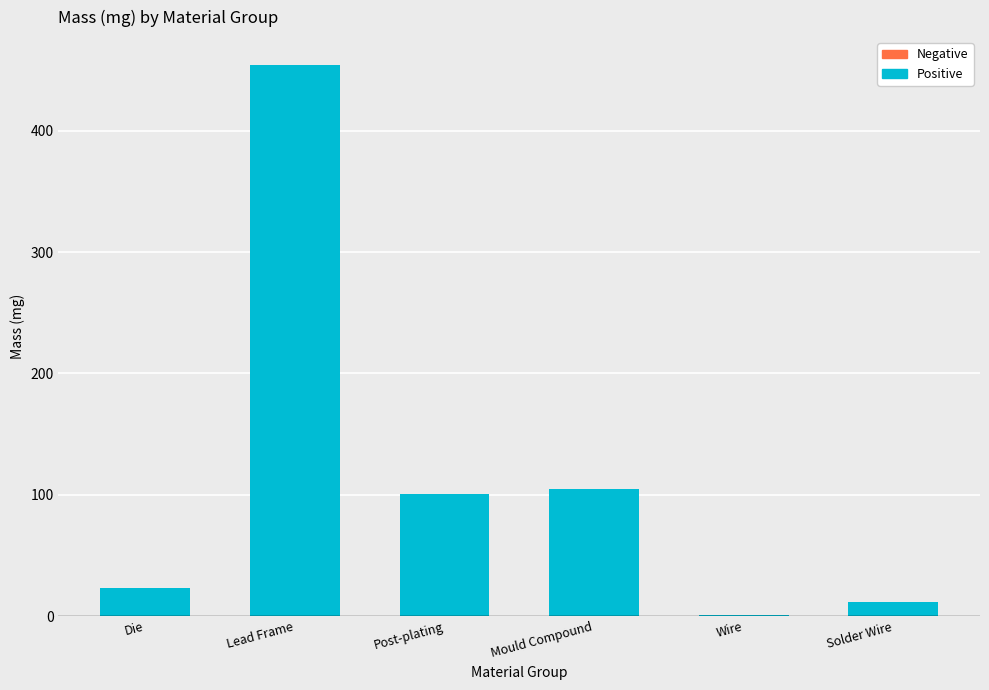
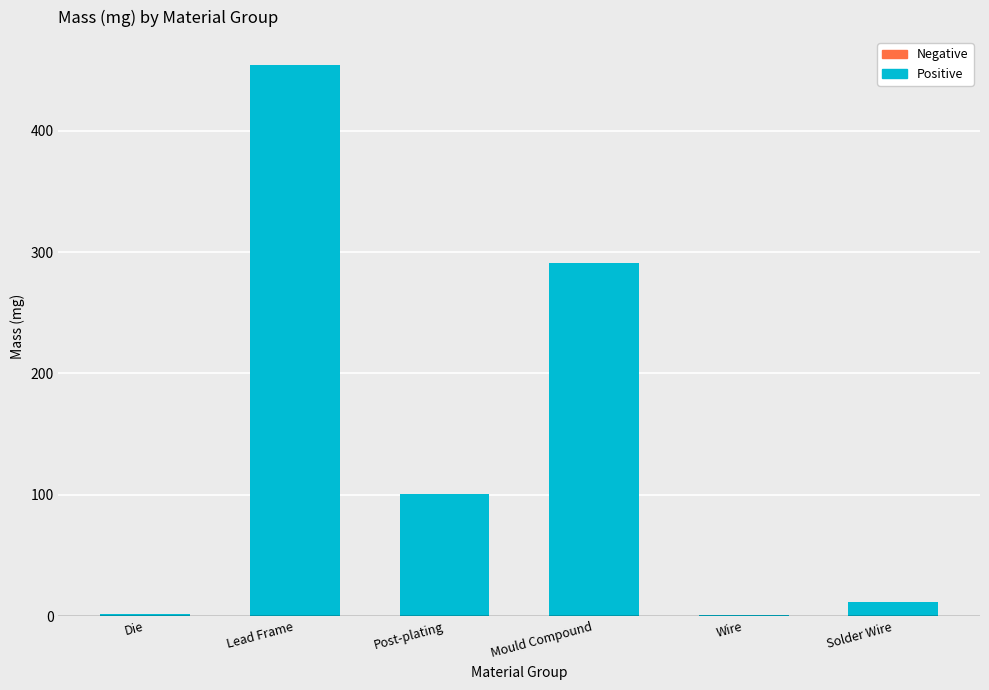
  {
-   "Die": 23,
+   "Die": 2,
    "Lead Frame": 455,
    "Post-plating": 100,
-   "Mould Compound": 105,
+   "Mould Compound": 291,
    "Solder Wire": 11
  }
